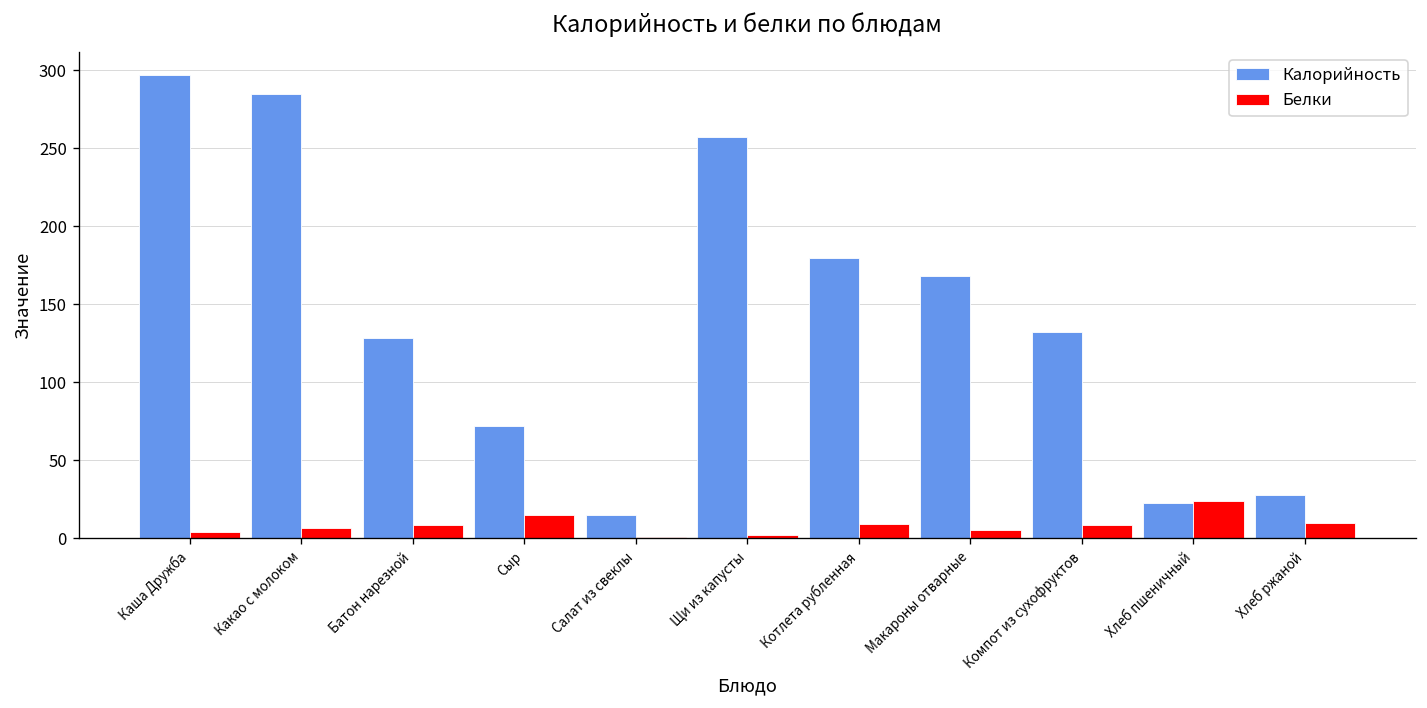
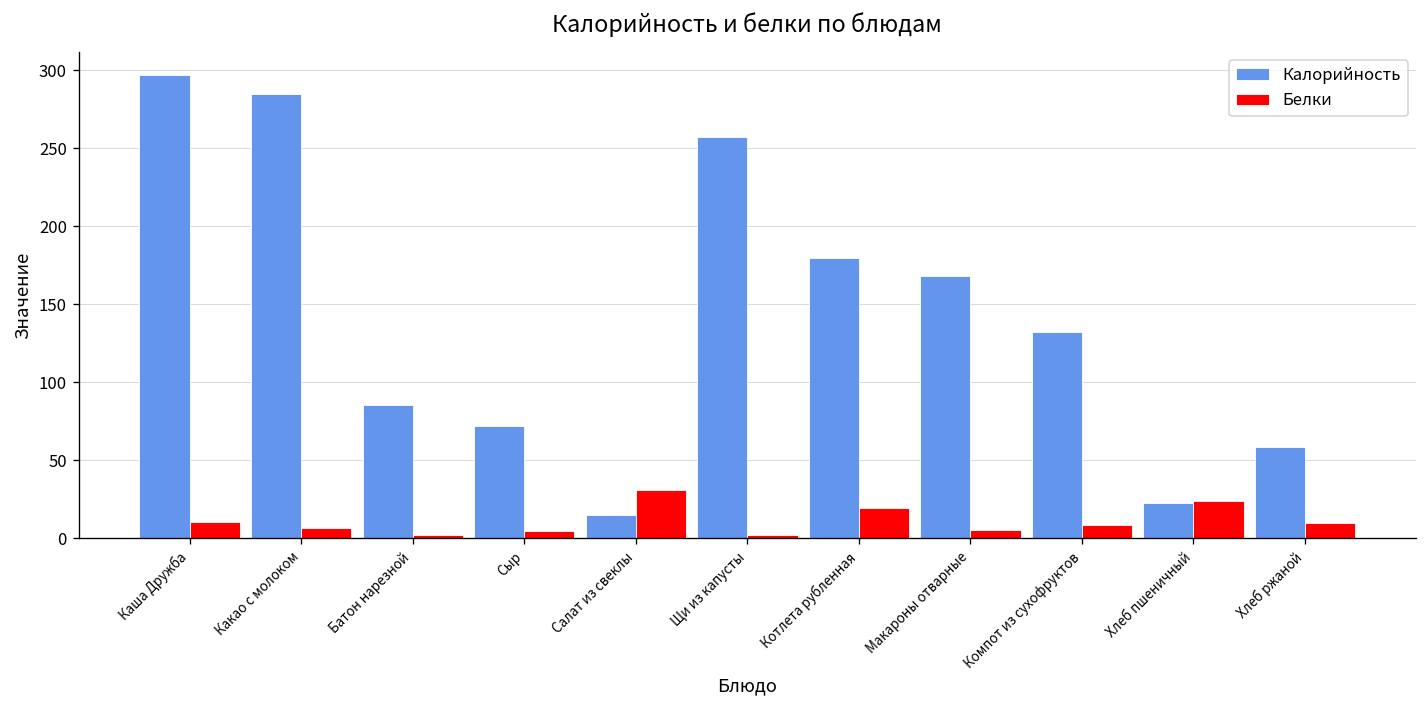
  {
    "Калорийность": {
      "Каша Дружба": 297,
      "Какао с молоком": 285,
-     "Батон нарезной": 129,
+     "Батон нарезной": 86,
      "Сыр": 72,
      "Салат из свеклы": 15,
      "Щи из капусты": 257,
      "Котлета рубленная": 180,
      "Макароны отварные": 168,
      "Компот из сухофруктов": 132,
      "Хлеб пшеничный": 23,
-     "Хлеб ржаной": 28
+     "Хлеб ржаной": 59
    },
    "Белки": {
-     "Каша Дружба": 4,
+     "Каша Дружба": 11,
      "Какао с молоком": 7,
-     "Батон нарезной": 9,
-     "Сыр": 15,
-     "Салат из свеклы": 1,
+     "Батон нарезной": 2,
+     "Сыр": 5,
+     "Салат из свеклы": 31,
      "Щи из капусты": 2,
-     "Котлета рубленная": 9,
+     "Котлета рубленная": 19,
      "Макароны отварные": 6,
      "Компот из сухофруктов": 8,
      "Хлеб пшеничный": 24,
      "Хлеб ржаной": 10
    }
  }
